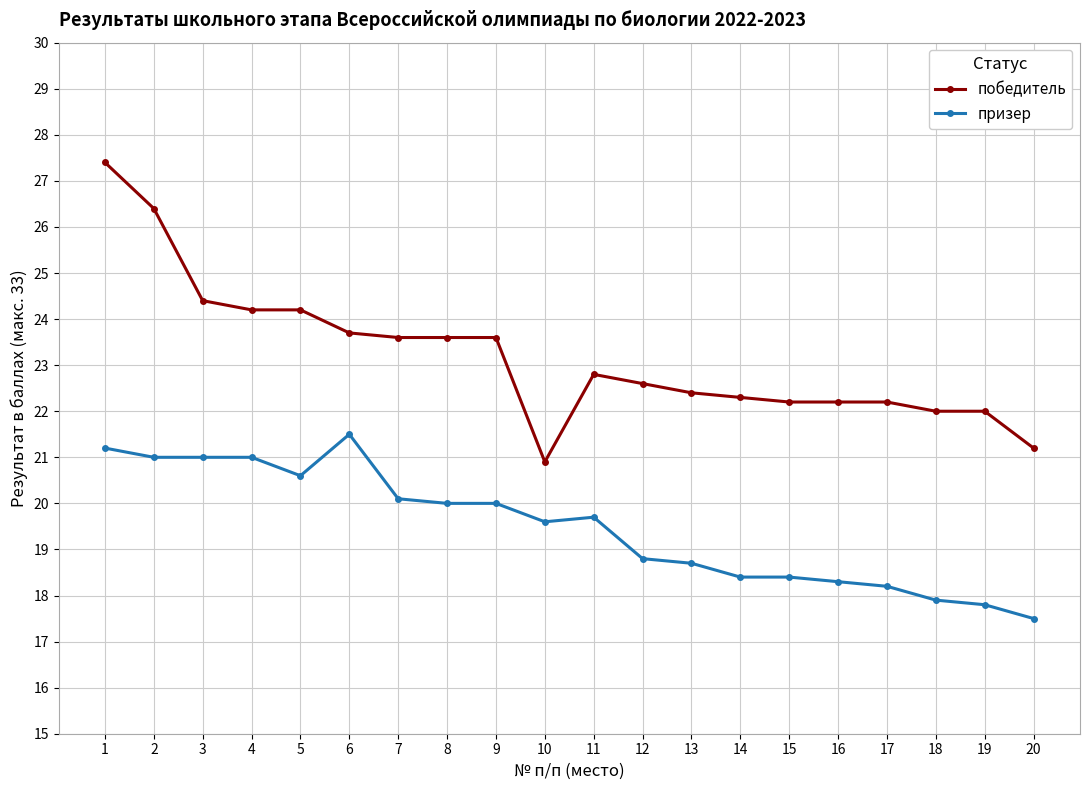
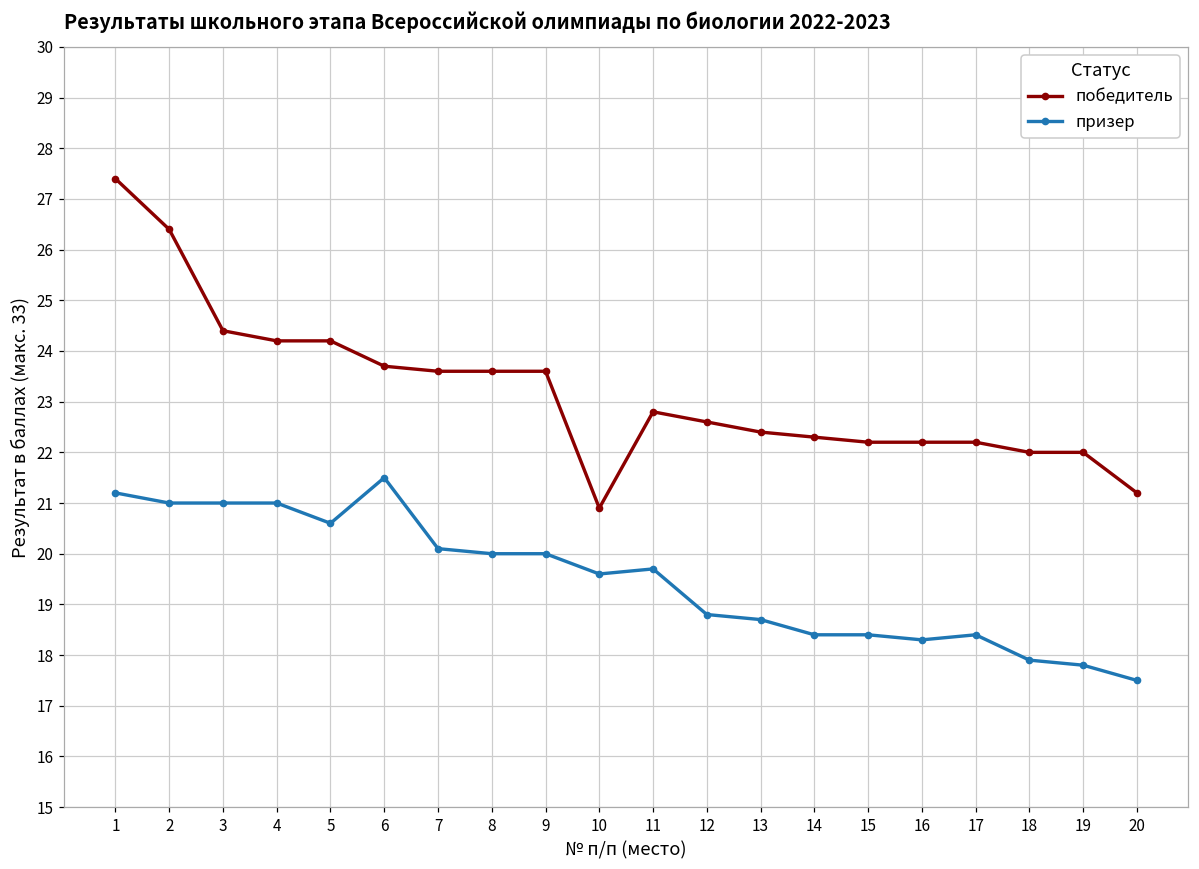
  {
    "победитель": {
      "1": 27.4,
      "2": 26.4,
      "3": 24.4,
      "4": 24.2,
      "5": 24.2,
      "6": 23.7,
      "7": 23.6,
      "8": 23.6,
      "9": 23.6,
      "10": 20.9,
      "11": 22.8,
      "12": 22.6,
      "13": 22.4,
      "14": 22.3,
      "15": 22.2,
      "16": 22.2,
      "17": 22.2,
      "18": 22.0,
      "19": 22.0,
      "20": 21.2
    },
    "призер": {
      "1": 21.2,
      "2": 21.0,
      "3": 21.0,
      "4": 21.0,
      "5": 20.6,
      "6": 21.5,
      "7": 20.1,
      "8": 20.0,
      "9": 20.0,
      "10": 19.6,
      "11": 19.7,
      "12": 18.8,
      "13": 18.7,
      "14": 18.4,
      "15": 18.4,
      "16": 18.3,
-     "17": 18.2,
+     "17": 18.4,
      "18": 17.9,
      "19": 17.8,
      "20": 17.5
    }
  }
